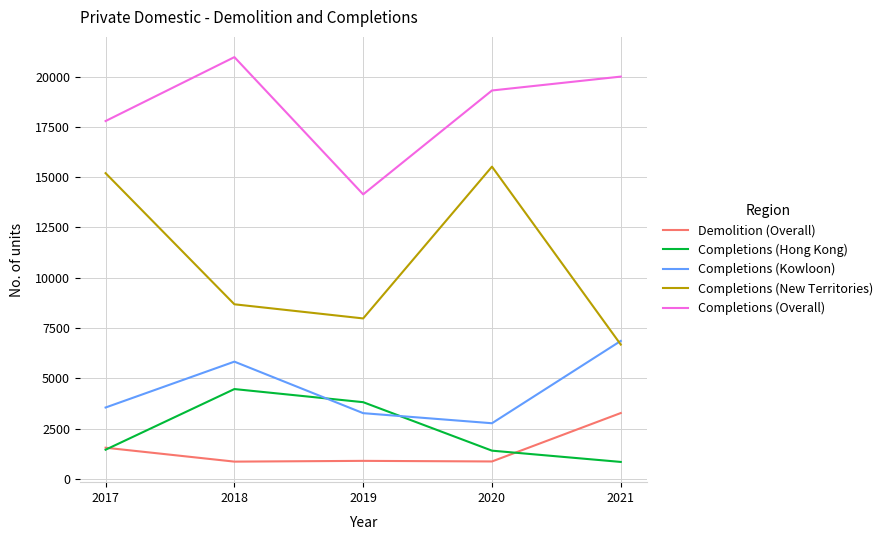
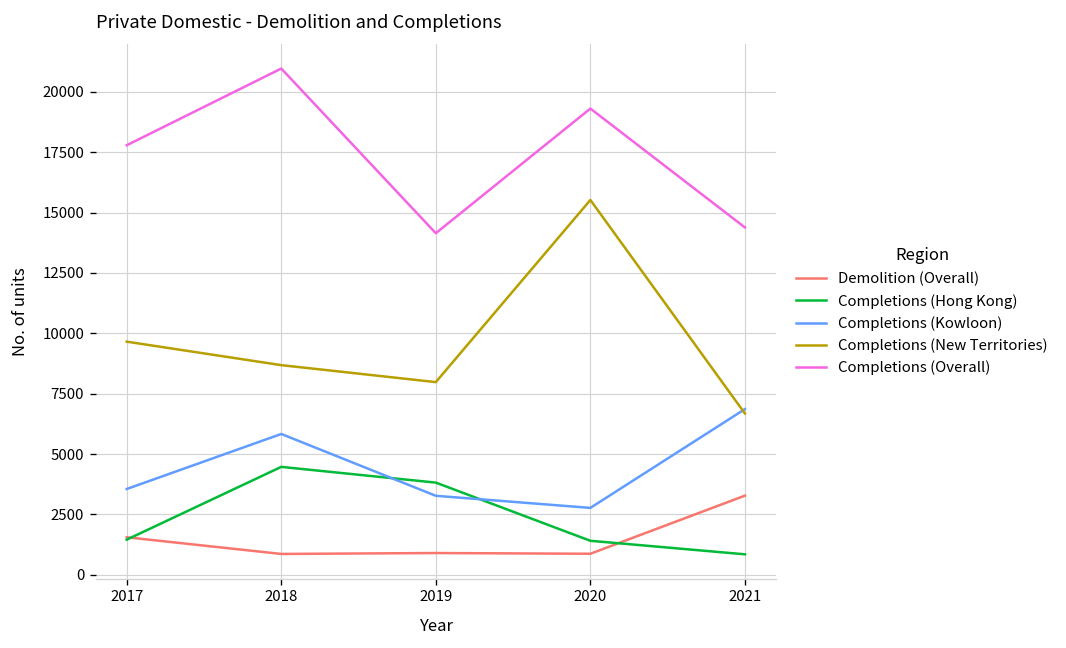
  {
    "Demolition (Overall)": {
      "2018": 900,
      "2019": 900,
      "2020": 900,
      "2021": 3300
    },
    "Completions (Hong Kong)": {
      "2018": 4500,
      "2019": 3800,
      "2020": 1400,
      "2021": 800
    },
    "Completions (Kowloon)": {
      "2017": 3600,
      "2018": 5800,
      "2019": 3300,
      "2020": 2800,
      "2021": 6900
    },
    "Completions (New Territories)": {
-     "2017": 15200,
+     "2017": 9700,
      "2018": 8700,
      "2019": 8000,
      "2020": 15500,
      "2021": 6700
    },
    "Completions (Overall)": {
      "2017": 17800,
      "2018": 21000,
      "2019": 14100,
      "2020": 19300,
-     "2021": 20000
+     "2021": 14400
    }
  }
